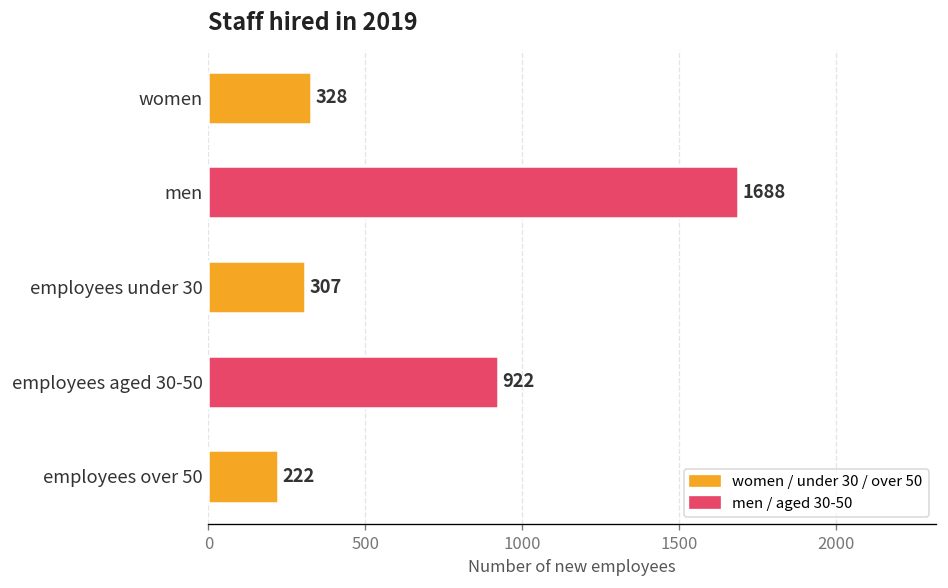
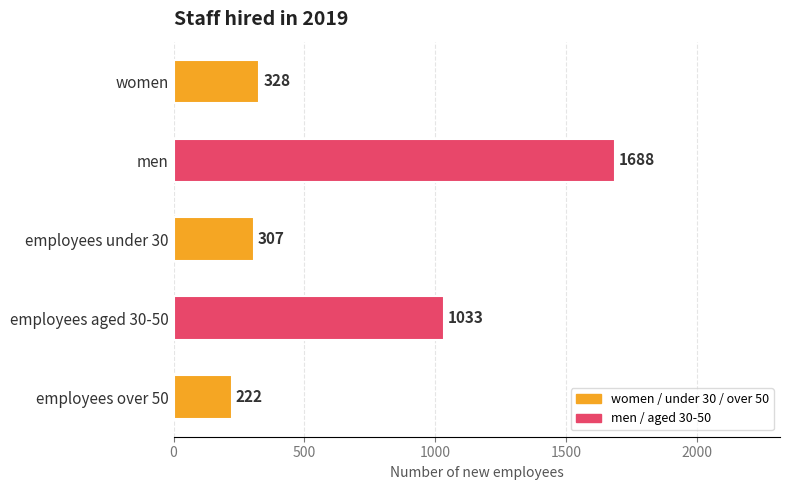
  {
    "women": 328,
    "men": 1688,
    "employees under 30": 307,
-   "employees aged 30-50": 922,
+   "employees aged 30-50": 1033,
    "employees over 50": 222
  }
